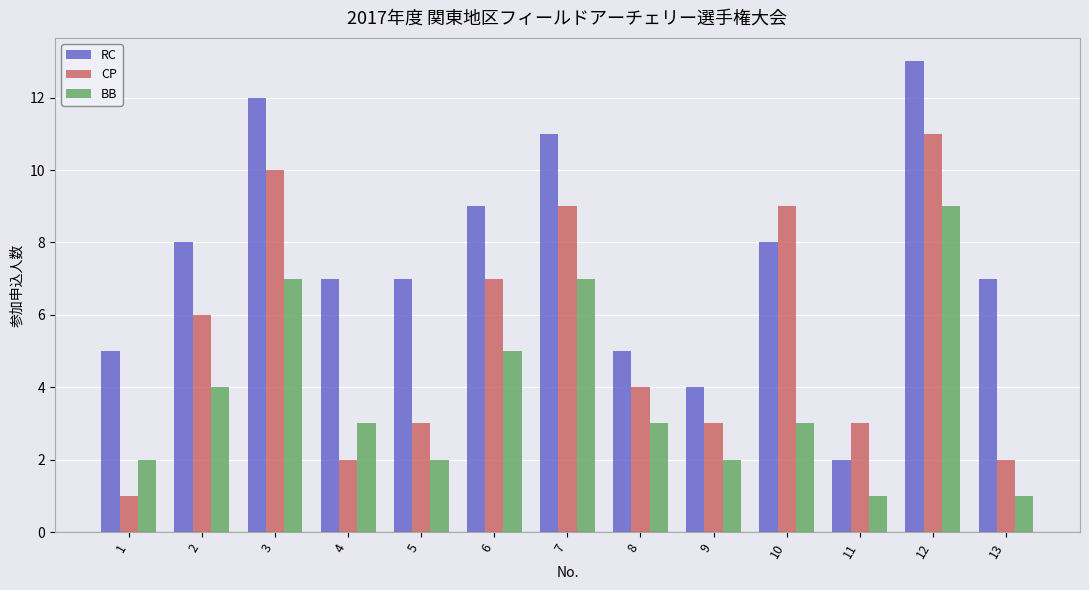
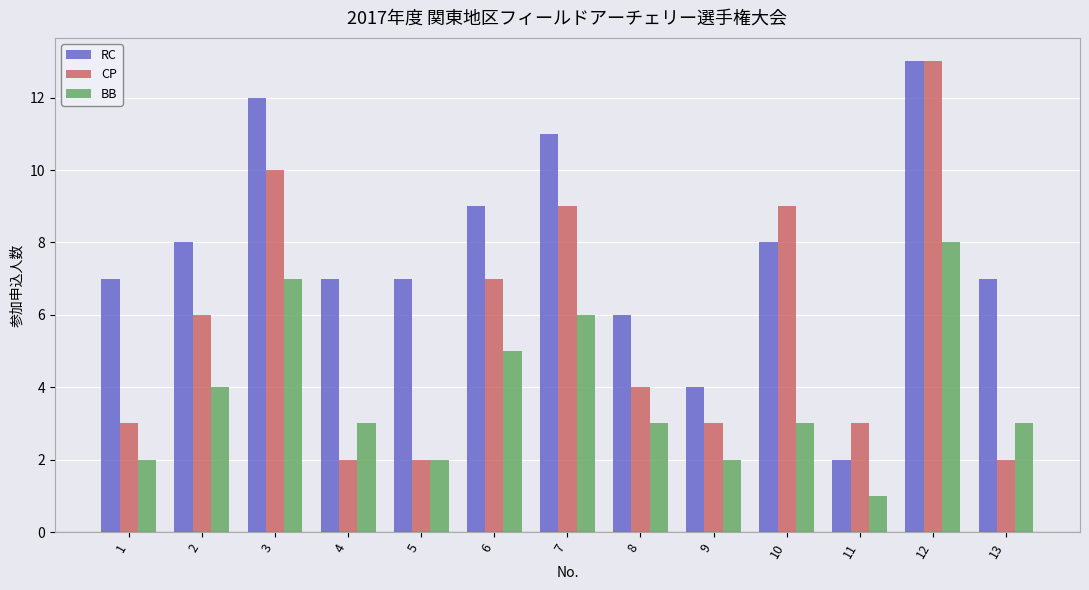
  {
    "RC": {
-     "1": 5,
+     "1": 7,
      "2": 8,
      "3": 12,
      "4": 7,
      "5": 7,
      "6": 9,
      "7": 11,
-     "8": 5,
+     "8": 6,
      "9": 4,
      "10": 8,
      "11": 2,
      "12": 13,
      "13": 7
    },
    "CP": {
-     "1": 1,
+     "1": 3,
      "2": 6,
      "3": 10,
      "4": 2,
-     "5": 3,
+     "5": 2,
      "6": 7,
      "7": 9,
      "8": 4,
      "9": 3,
      "10": 9,
      "11": 3,
-     "12": 11,
+     "12": 13,
      "13": 2
    },
    "BB": {
      "1": 2,
      "2": 4,
      "3": 7,
      "4": 3,
      "5": 2,
      "6": 5,
-     "7": 7,
+     "7": 6,
      "8": 3,
      "9": 2,
      "10": 3,
      "11": 1,
-     "12": 9,
-     "13": 1
+     "12": 8,
+     "13": 3
    }
  }
